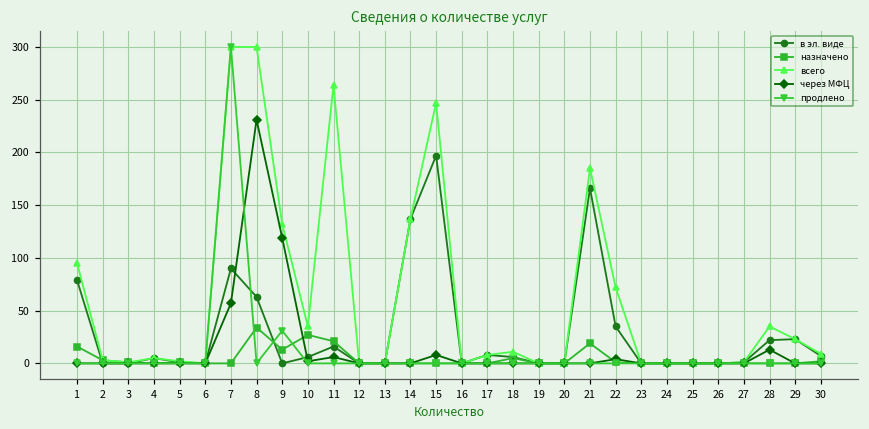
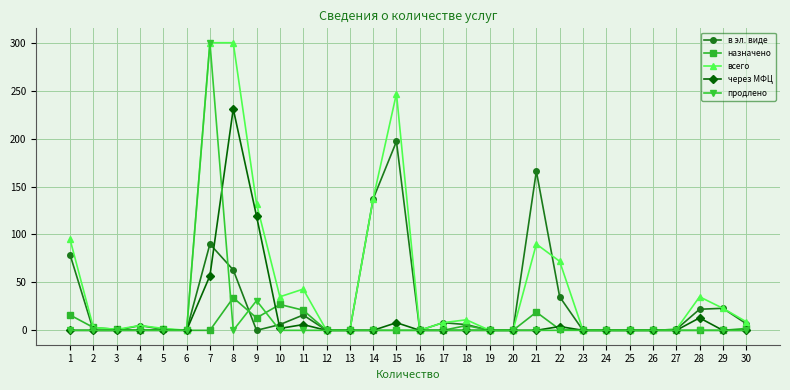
  {
    "всего": {
      "1": 100,
      "8": 300,
      "9": 130,
      "10": 40,
-     "11": 260,
+     "11": 40,
      "15": 250,
      "18": 10,
-     "21": 190,
+     "21": 90,
      "22": 70,
      "28": 40
    }
  }
